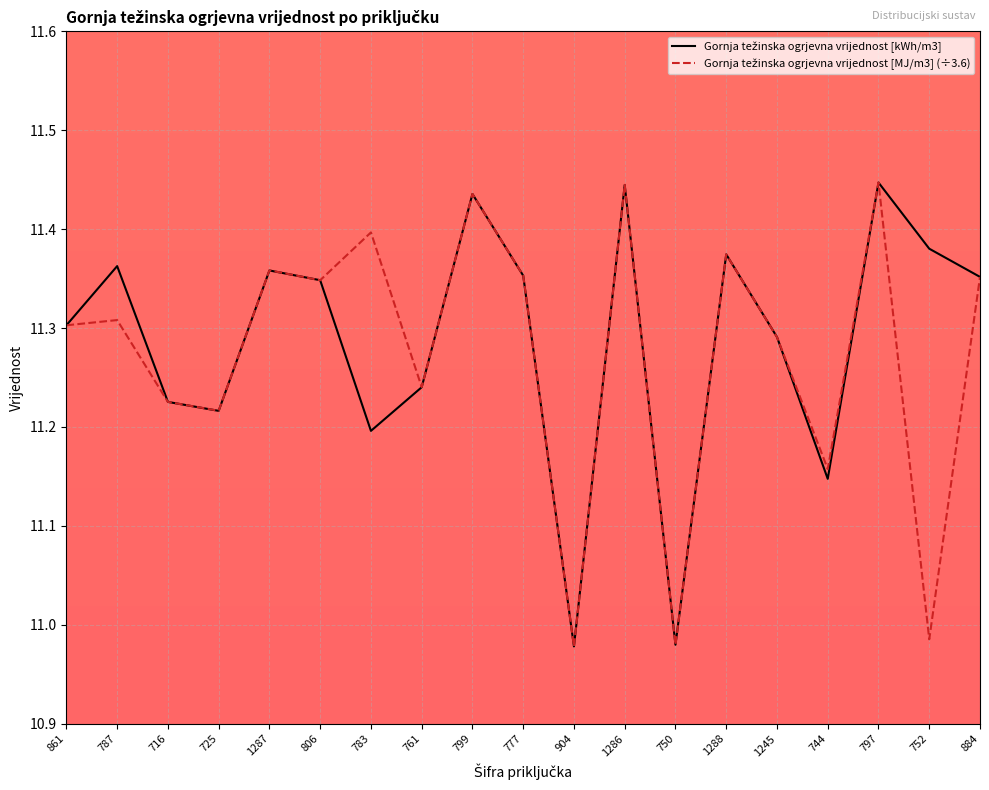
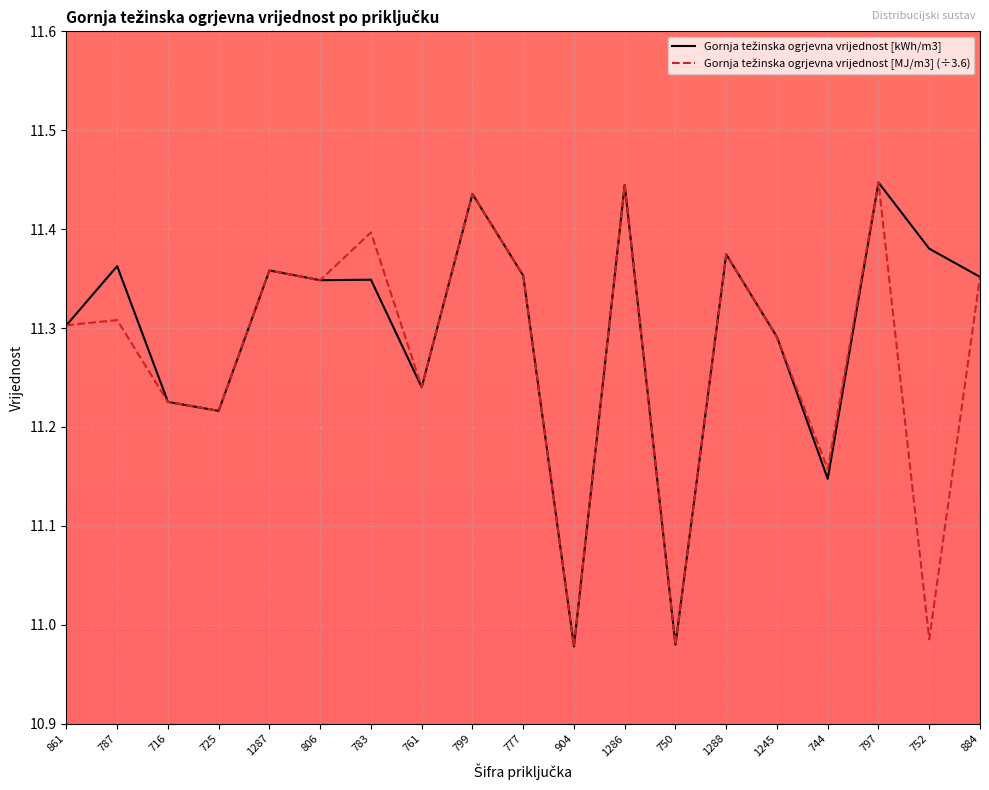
  {
    "Gornja težinska ogrjevna vrijednost [kWh/m3]": {
      "787": 11.36,
-     "783": 11.20,
+     "783": 11.35,
      "744": 11.15,
      "752": 11.38
    },
    "Gornja težinska ogrjevna vrijednost [MJ/m3] (÷3.6)": {
      "787": 11.31,
      "783": 11.40,
      "744": 11.16,
      "752": 10.99
    }
  }
